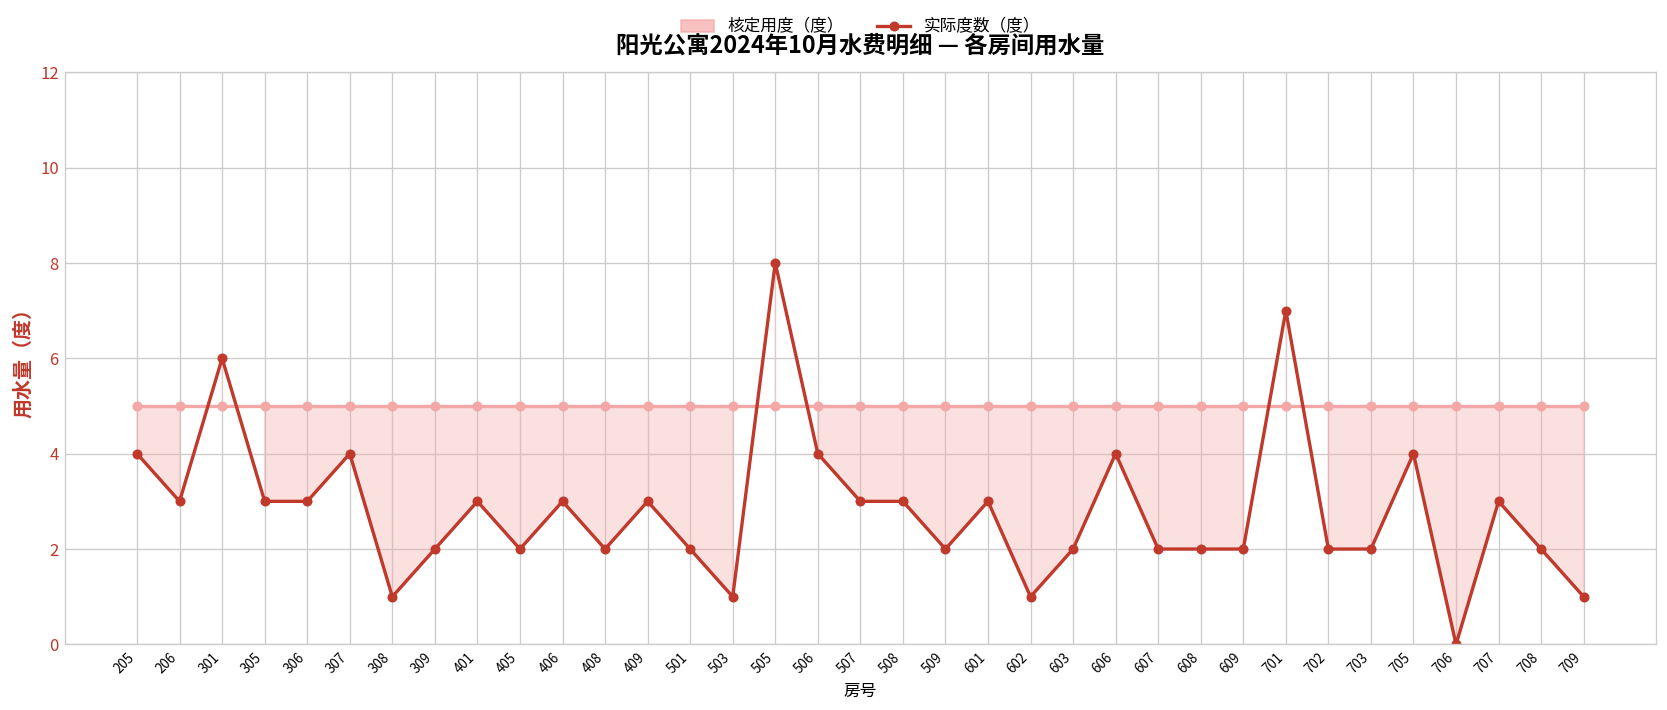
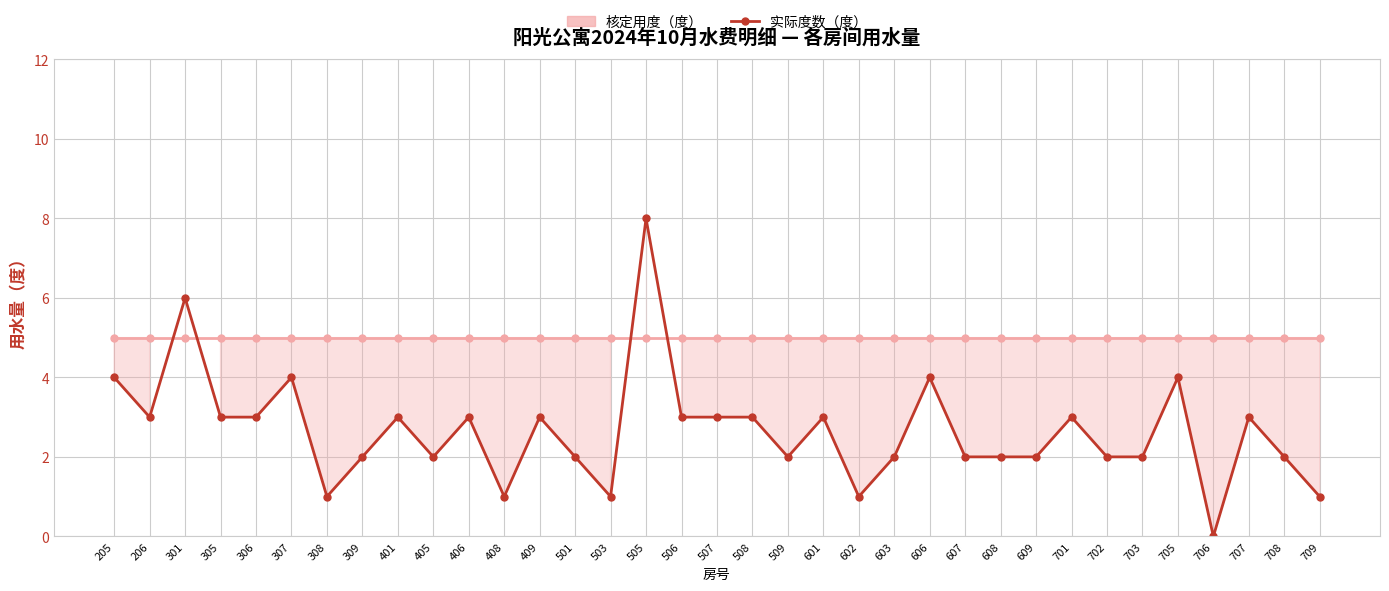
  {
    "实际度数（度）": {
      "205": 4,
      "206": 3,
      "301": 6,
      "305": 3,
      "306": 3,
      "307": 4,
      "308": 1,
      "309": 2,
      "401": 3,
      "405": 2,
      "406": 3,
-     "408": 2,
+     "408": 1,
      "409": 3,
      "501": 2,
      "503": 1,
      "505": 8,
-     "506": 4,
+     "506": 3,
      "507": 3,
      "508": 3,
      "509": 2,
      "601": 3,
      "602": 1,
      "603": 2,
      "606": 4,
      "607": 2,
      "608": 2,
      "609": 2,
-     "701": 7,
+     "701": 3,
      "702": 2,
      "703": 2,
      "705": 4,
      "706": 0,
      "707": 3,
      "708": 2,
      "709": 1
    }
  }
